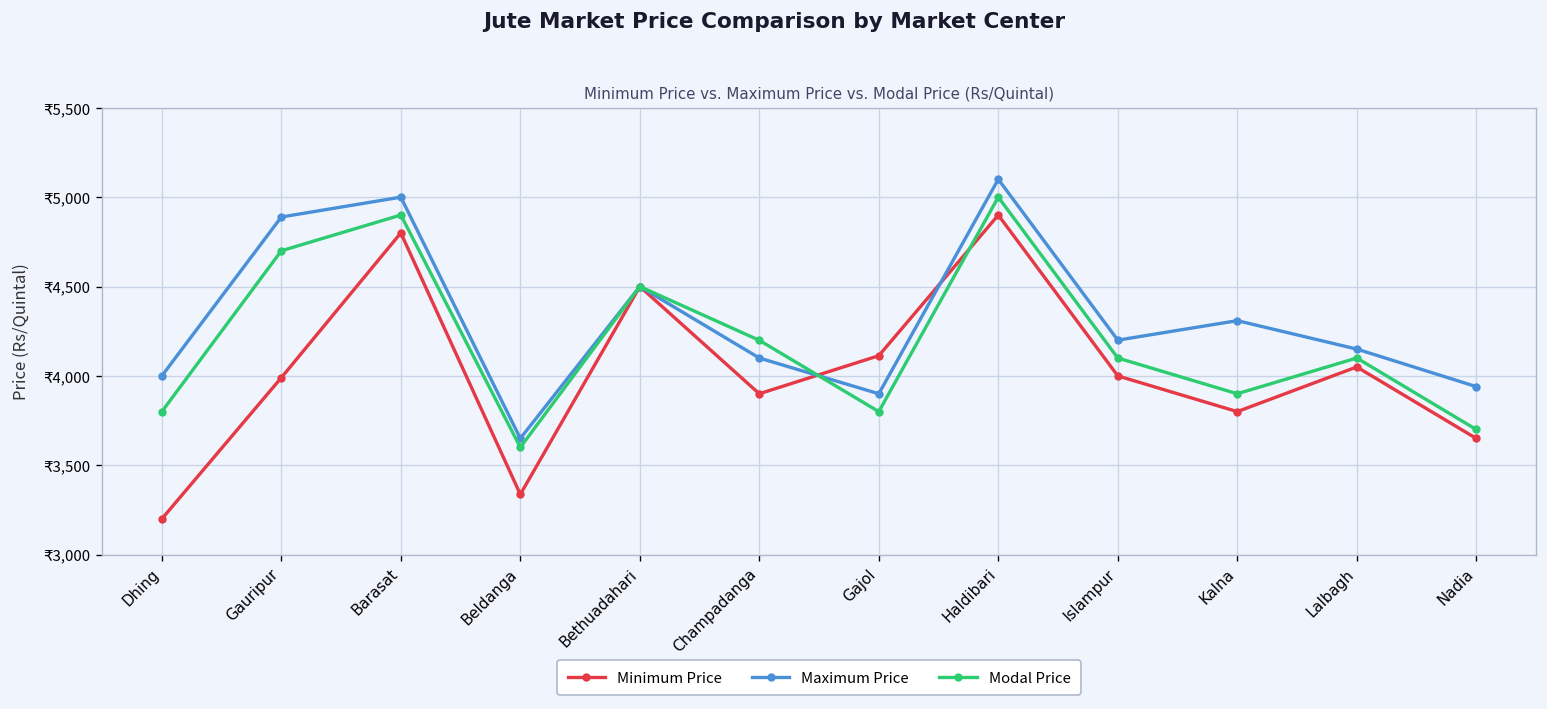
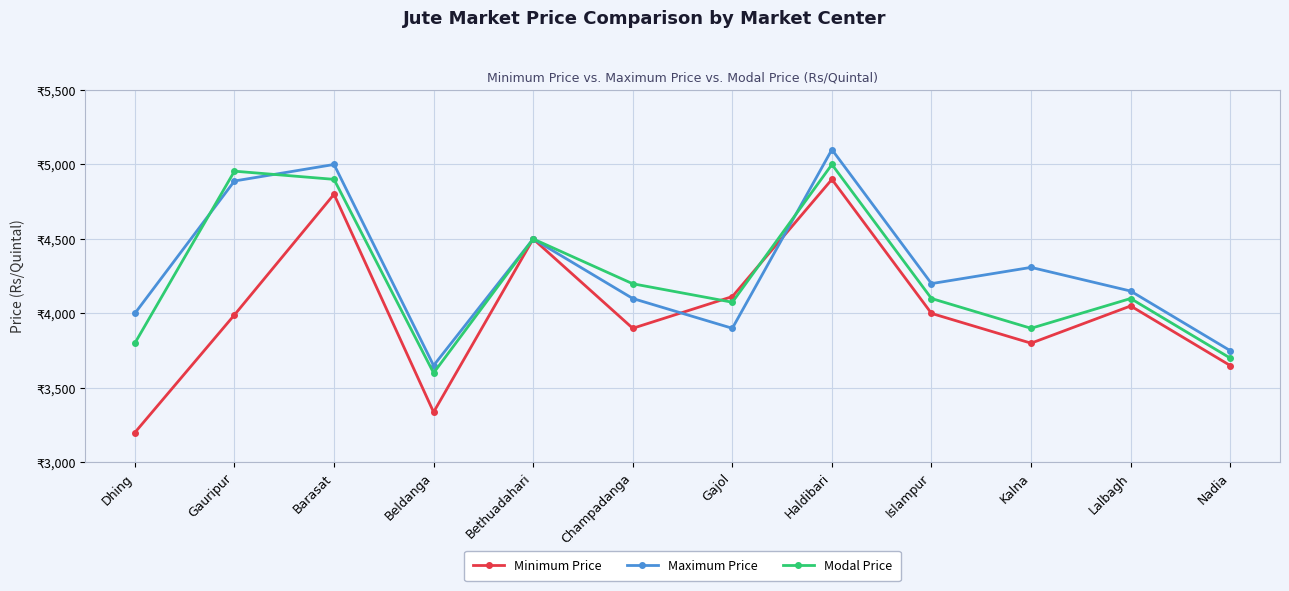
  {
    "Minimum Price": {
      "Dhing": "₹3,200",
      "Gauripur": "₹3,990",
      "Barasat": "₹4,800",
      "Beldanga": "₹3,340",
      "Champadanga": "₹3,900",
      "Gajol": "₹4,110",
      "Haldibari": "₹4,900",
      "Islampur": "₹4,000",
      "Kalna": "₹3,800",
      "Lalbagh": "₹4,050",
      "Nadia": "₹3,650"
    },
    "Maximum Price": {
      "Dhing": "₹4,000",
      "Gauripur": "₹4,890",
      "Barasat": "₹5,000",
      "Beldanga": "₹3,650",
      "Champadanga": "₹4,100",
      "Gajol": "₹3,900",
      "Haldibari": "₹5,100",
      "Islampur": "₹4,200",
      "Kalna": "₹4,310",
      "Lalbagh": "₹4,150",
-     "Nadia": "₹3,940"
+     "Nadia": "₹3,750"
    },
    "Modal Price": {
      "Dhing": "₹3,800",
-     "Gauripur": "₹4,700",
+     "Gauripur": "₹4,960",
      "Barasat": "₹4,900",
      "Beldanga": "₹3,600",
      "Champadanga": "₹4,200",
-     "Gajol": "₹3,800",
+     "Gajol": "₹4,080",
      "Haldibari": "₹5,000",
      "Islampur": "₹4,100",
      "Kalna": "₹3,900",
      "Lalbagh": "₹4,100",
      "Nadia": "₹3,700"
    }
  }
